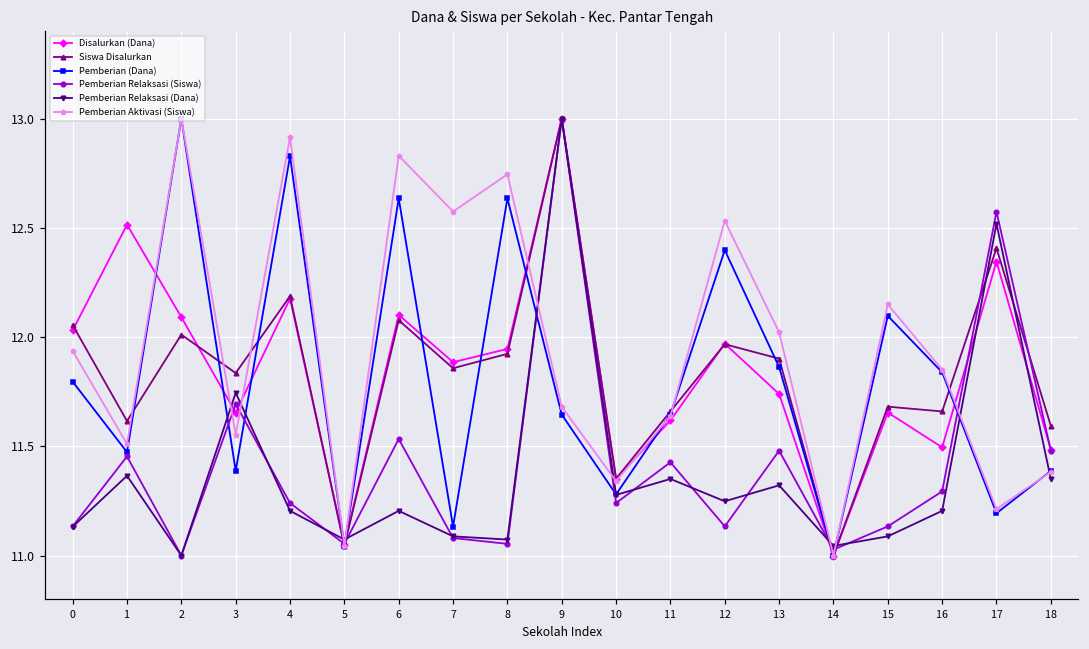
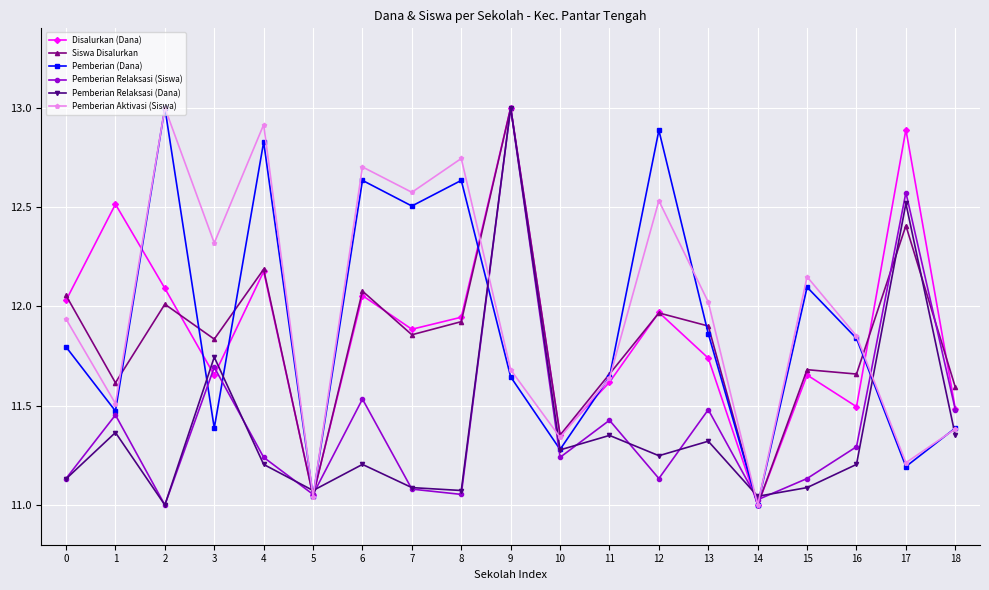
  {
    "Disalurkan (Dana)": {
      "0": 12.03,
      "1": 12.51,
      "2": 12.09,
      "3": 11.65,
-     "6": 12.10,
+     "6": 12.05,
      "7": 11.88,
      "8": 11.95,
      "11": 11.62,
      "13": 11.74,
      "15": 11.65,
      "16": 11.50,
-     "17": 12.35
+     "17": 12.89
    },
    "Pemberian (Dana)": {
      "0": 11.80,
      "1": 11.47,
      "3": 11.39,
      "4": 12.83,
      "6": 12.63,
-     "7": 11.13,
+     "7": 12.51,
      "8": 12.63,
      "9": 11.65,
-     "12": 12.40,
+     "12": 12.89,
      "13": 11.86,
      "15": 12.10,
      "17": 11.19
    },
    "Pemberian Relaksasi (Siswa)": {
      "1": 11.45,
      "3": 11.69,
      "4": 11.24,
      "6": 11.53,
      "8": 11.05,
      "10": 11.24,
      "11": 11.43,
      "12": 11.13,
      "13": 11.48,
      "14": 11.03,
      "15": 11.13,
      "16": 11.29,
      "17": 12.57
    },
    "Pemberian Aktivasi (Siswa)": {
      "0": 11.94,
      "1": 11.51,
-     "3": 11.55,
+     "3": 12.32,
      "4": 12.91,
-     "6": 12.83,
+     "6": 12.70,
      "7": 12.57,
      "8": 12.74,
      "9": 11.68,
      "12": 12.53,
      "13": 12.02,
      "15": 12.15,
      "17": 11.21
    }
  }
